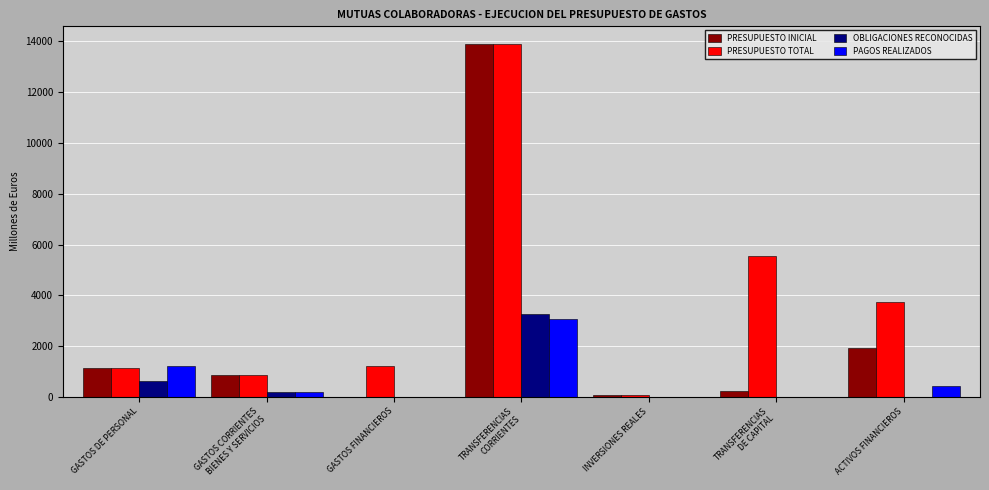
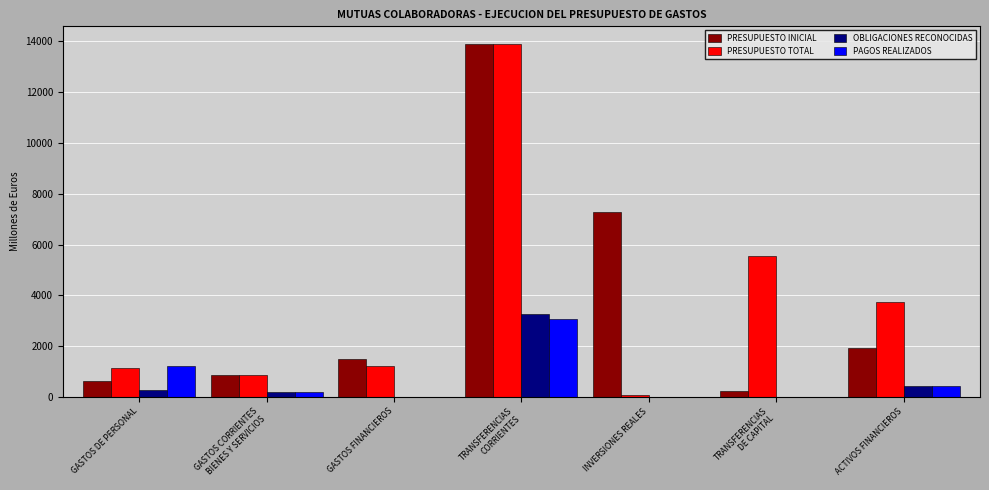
  {
    "PRESUPUESTO INICIAL": {
-     "GASTOS DE PERSONAL": 1100,
+     "GASTOS DE PERSONAL": 600,
      "GASTOS CORRIENTES BIENES Y SERVICIOS": 900,
-     "GASTOS FINANCIEROS": 0,
+     "GASTOS FINANCIEROS": 1500,
      "TRANSFERENCIAS CORRIENTES": 13900,
-     "INVERSIONES REALES": 100,
+     "INVERSIONES REALES": 7300,
      "TRANSFERENCIAS DE CAPITAL": 200,
      "ACTIVOS FINANCIEROS": 1900
    },
    "PRESUPUESTO TOTAL": {
      "GASTOS DE PERSONAL": 1100,
      "GASTOS CORRIENTES BIENES Y SERVICIOS": 900,
      "GASTOS FINANCIEROS": 1200,
      "TRANSFERENCIAS CORRIENTES": 13900,
      "TRANSFERENCIAS DE CAPITAL": 5500,
      "ACTIVOS FINANCIEROS": 3800
    },
    "OBLIGACIONES RECONOCIDAS": {
-     "GASTOS DE PERSONAL": 600,
+     "GASTOS DE PERSONAL": 300,
      "GASTOS CORRIENTES BIENES Y SERVICIOS": 200,
      "TRANSFERENCIAS CORRIENTES": 3200,
      "TRANSFERENCIAS DE CAPITAL": 0,
-     "ACTIVOS FINANCIEROS": 0
+     "ACTIVOS FINANCIEROS": 400
    },
    "PAGOS REALIZADOS": {
      "GASTOS DE PERSONAL": 1200,
      "GASTOS CORRIENTES BIENES Y SERVICIOS": 200,
      "TRANSFERENCIAS CORRIENTES": 3100,
      "TRANSFERENCIAS DE CAPITAL": 0,
      "ACTIVOS FINANCIEROS": 400
    }
  }
